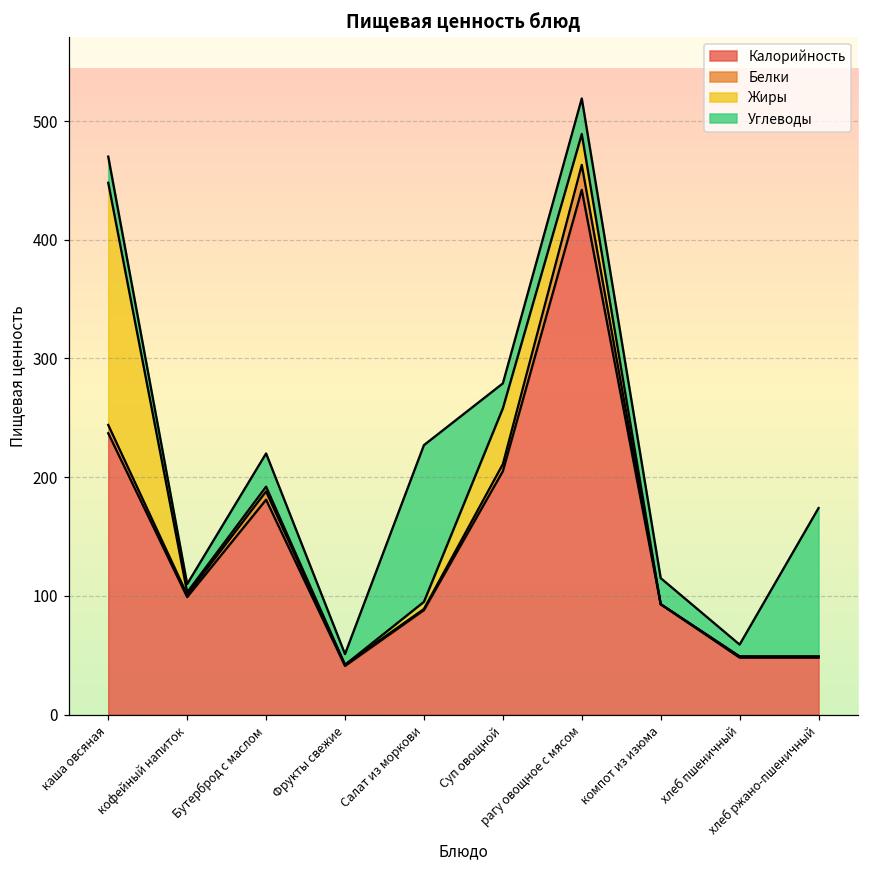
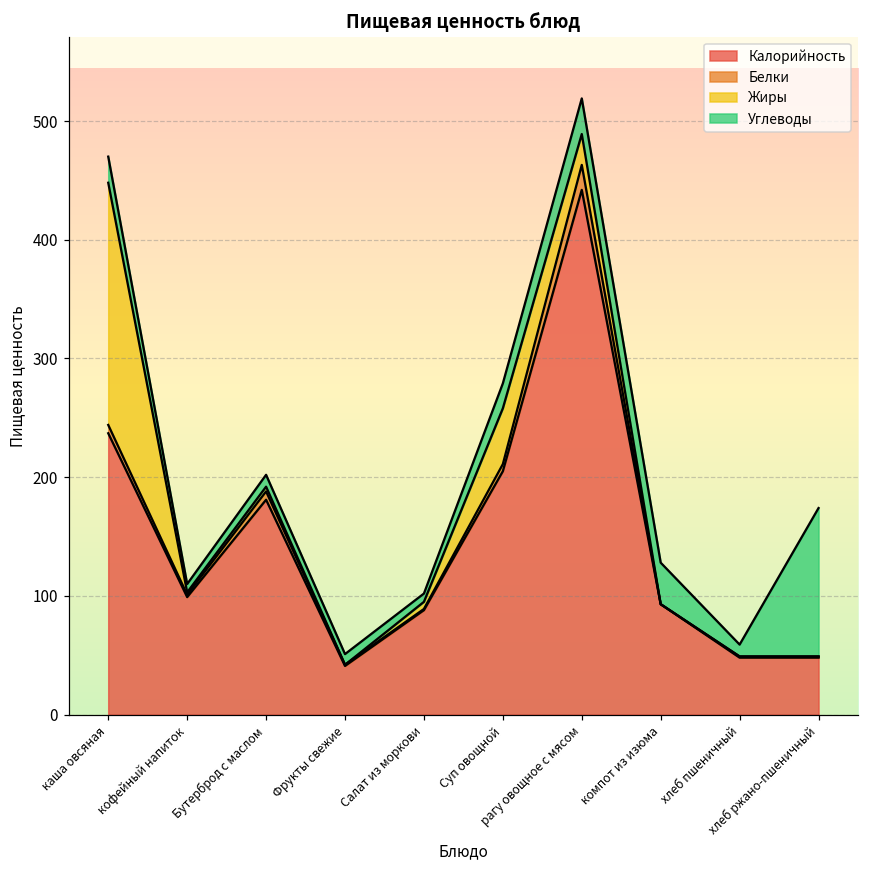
  {
    "Жиры": {
      "каша овсяная": 204,
      "Бутерброд с маслом": 4,
      "Салат из моркови": 6,
      "Суп овощной": 47,
      "рагу овощное с мясом": 26
    },
    "Углеводы": {
      "каша овсяная": 22,
      "кофейный напиток": 7,
-     "Бутерброд с маслом": 28,
+     "Бутерброд с маслом": 10,
      "Фрукты свежие": 9,
-     "Салат из моркови": 132,
+     "Салат из моркови": 7,
      "Суп овощной": 21,
      "рагу овощное с мясом": 30,
-     "компот из изюма": 22,
+     "компот из изюма": 35,
      "хлеб пшеничный": 10,
      "хлеб ржано-пшеничный": 125
    }
  }
